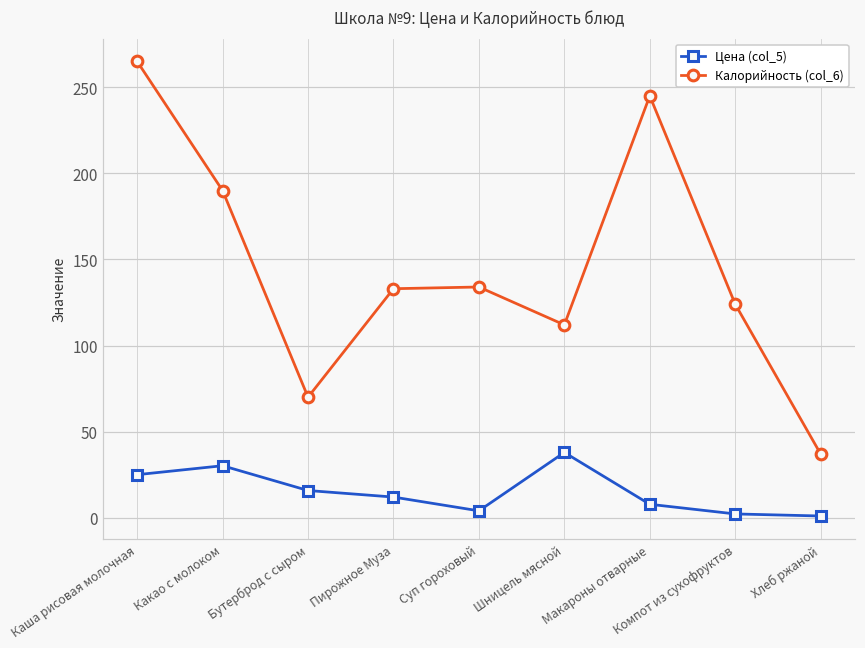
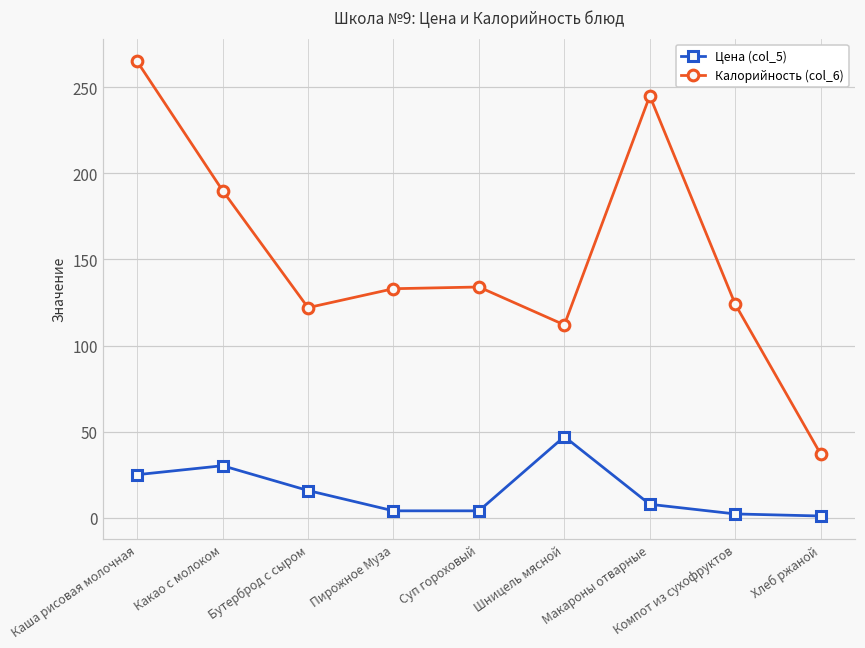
  {
    "Цена (col_5)": {
      "Каша рисовая молочная": 25,
      "Какао с молоком": 30,
      "Бутерброд с сыром": 16,
-     "Пирожное Муза": 12,
+     "Пирожное Муза": 4,
      "Суп гороховый": 4,
-     "Шницель мясной": 38,
+     "Шницель мясной": 47,
      "Макароны отварные": 8,
      "Компот из сухофруктов": 2,
      "Хлеб ржаной": 1
    },
    "Калорийность (col_6)": {
      "Каша рисовая молочная": 265,
      "Какао с молоком": 190,
-     "Бутерброд с сыром": 70,
+     "Бутерброд с сыром": 122,
      "Пирожное Муза": 133,
      "Суп гороховый": 134,
      "Шницель мясной": 112,
      "Макароны отварные": 245,
      "Компот из сухофруктов": 124,
      "Хлеб ржаной": 37
    }
  }
